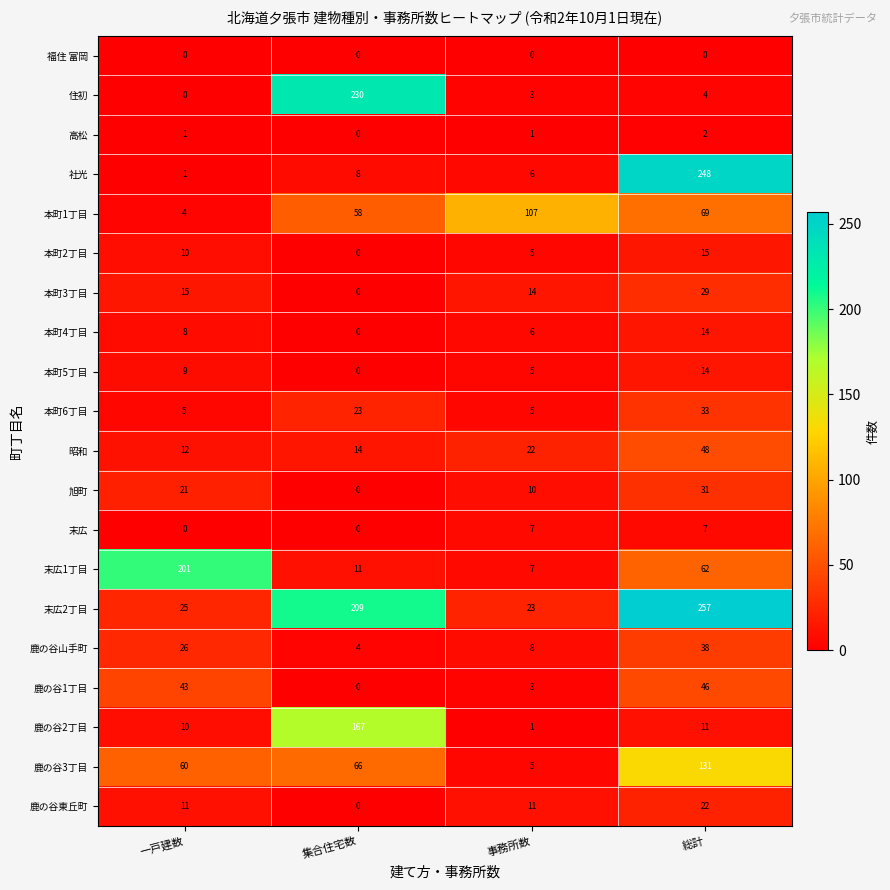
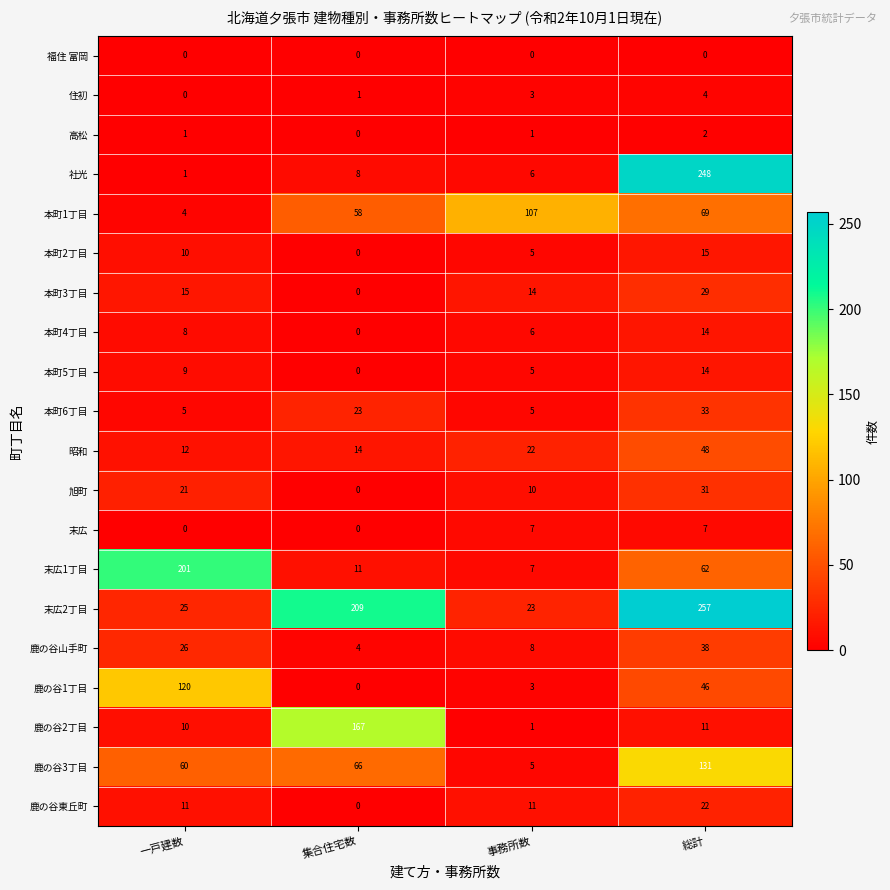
  {
    "福住 富岡": {
      "一戸建数": 0,
      "集合住宅数": 0,
      "事務所数": 0,
      "総計": 0
    },
    "住初": {
      "一戸建数": 0,
-     "集合住宅数": 230,
+     "集合住宅数": 1,
      "事務所数": 3,
      "総計": 4
    },
    "高松": {
      "一戸建数": 1,
      "集合住宅数": 0,
      "事務所数": 1,
      "総計": 2
    },
    "社光": {
      "一戸建数": 1,
      "集合住宅数": 8,
      "事務所数": 6,
      "総計": 248
    },
    "本町1丁目": {
      "一戸建数": 4,
      "集合住宅数": 58,
      "事務所数": 107,
      "総計": 69
    },
    "本町2丁目": {
      "一戸建数": 10,
      "集合住宅数": 0,
      "事務所数": 5,
      "総計": 15
    },
    "本町3丁目": {
      "一戸建数": 15,
      "集合住宅数": 0,
      "事務所数": 14,
      "総計": 29
    },
    "本町4丁目": {
      "一戸建数": 8,
      "集合住宅数": 0,
      "事務所数": 6,
      "総計": 14
    },
    "本町5丁目": {
      "一戸建数": 9,
      "集合住宅数": 0,
      "事務所数": 5,
      "総計": 14
    },
    "本町6丁目": {
      "一戸建数": 5,
      "集合住宅数": 23,
      "事務所数": 5,
      "総計": 33
    },
    "昭和": {
      "一戸建数": 12,
      "集合住宅数": 14,
      "事務所数": 22,
      "総計": 48
    },
    "旭町": {
      "一戸建数": 21,
      "集合住宅数": 0,
      "事務所数": 10,
      "総計": 31
    },
    "末広": {
      "一戸建数": 0,
      "集合住宅数": 0,
      "事務所数": 7,
      "総計": 7
    },
    "末広1丁目": {
      "一戸建数": 201,
      "集合住宅数": 11,
      "事務所数": 7,
      "総計": 62
    },
    "末広2丁目": {
      "一戸建数": 25,
      "集合住宅数": 209,
      "事務所数": 23,
      "総計": 257
    },
    "鹿の谷山手町": {
      "一戸建数": 26,
      "集合住宅数": 4,
      "事務所数": 8,
      "総計": 38
    },
    "鹿の谷1丁目": {
-     "一戸建数": 43,
+     "一戸建数": 120,
      "集合住宅数": 0,
      "事務所数": 3,
      "総計": 46
    },
    "鹿の谷2丁目": {
      "一戸建数": 10,
      "集合住宅数": 167,
      "事務所数": 1,
      "総計": 11
    },
    "鹿の谷3丁目": {
      "一戸建数": 60,
      "集合住宅数": 66,
      "事務所数": 5,
      "総計": 131
    },
    "鹿の谷東丘町": {
      "一戸建数": 11,
      "集合住宅数": 0,
      "事務所数": 11,
      "総計": 22
    }
  }
